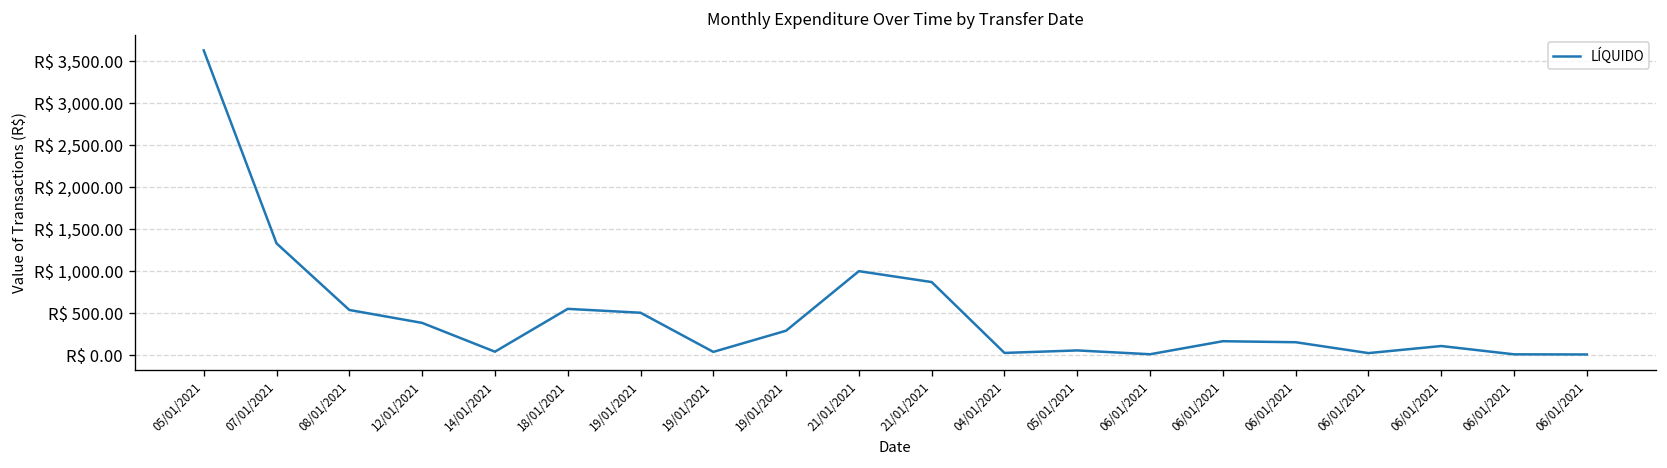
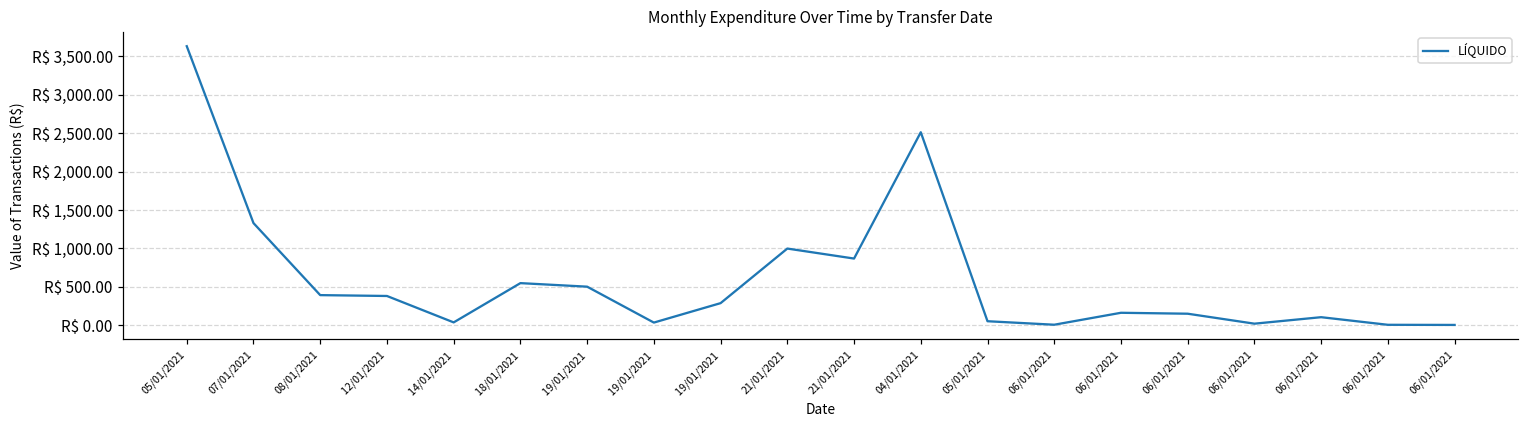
  {
    "07/01/2021": "R$ 1,300",
-   "08/01/2021": "R$ 500",
+   "08/01/2021": "R$ 400",
    "12/01/2021": "R$ 400",
    "14/01/2021": "R$ 0",
    "18/01/2021": "R$ 600",
-   "04/01/2021": "R$ 0"
+   "04/01/2021": "R$ 2,500"
  }
